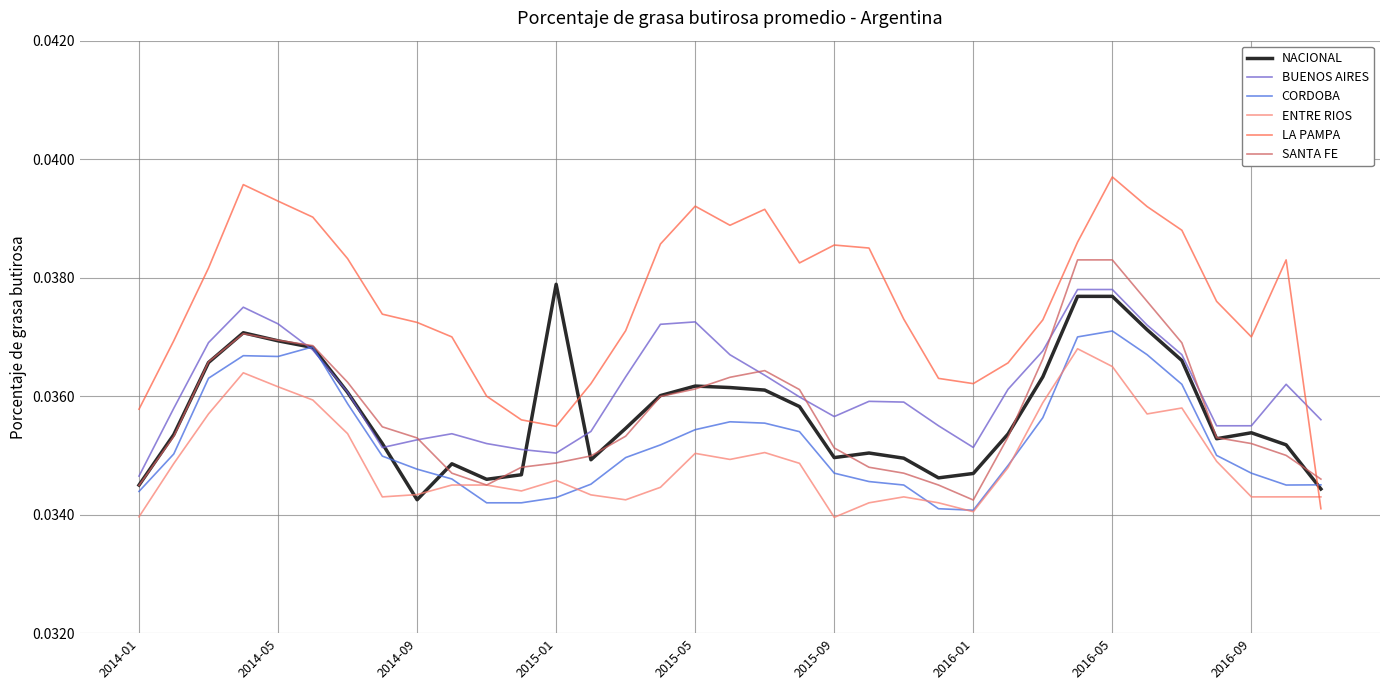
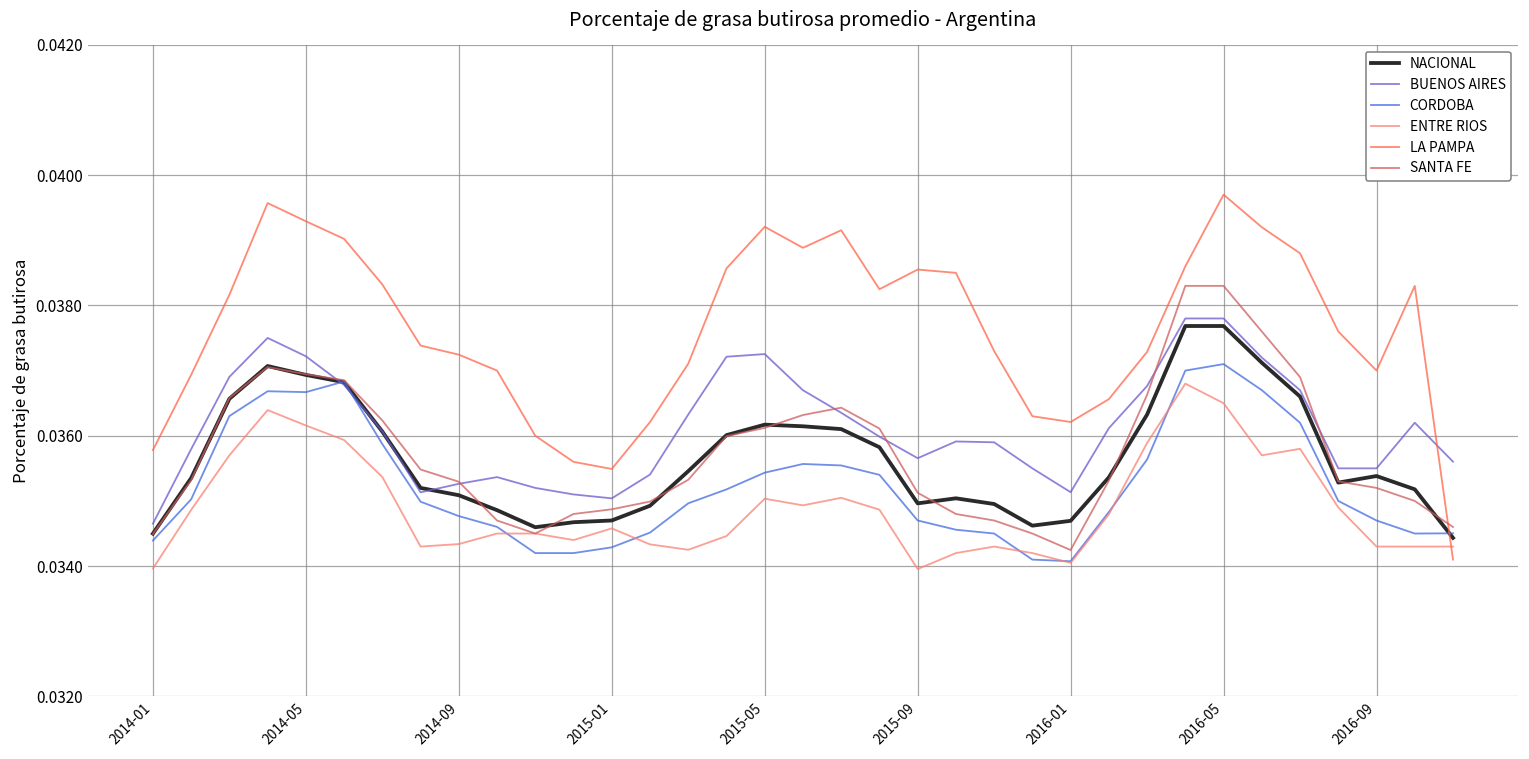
  {
    "NACIONAL": {
-     "2014-09": 0.0343,
-     "2015-01": 0.0379,
+     "2014-09": 0.0351,
+     "2015-01": 0.0347,
      "2015-05": 0.0362,
      "2015-09": 0.0350,
      "2016-01": 0.0347,
      "2016-05": 0.0377,
      "2016-09": 0.0354
    }
  }
